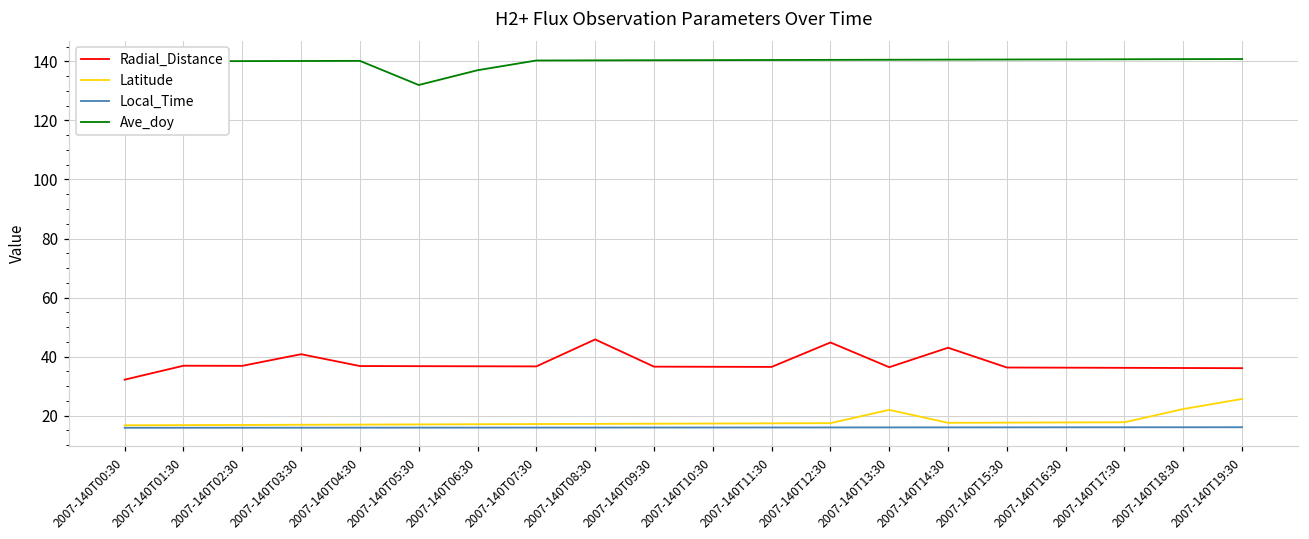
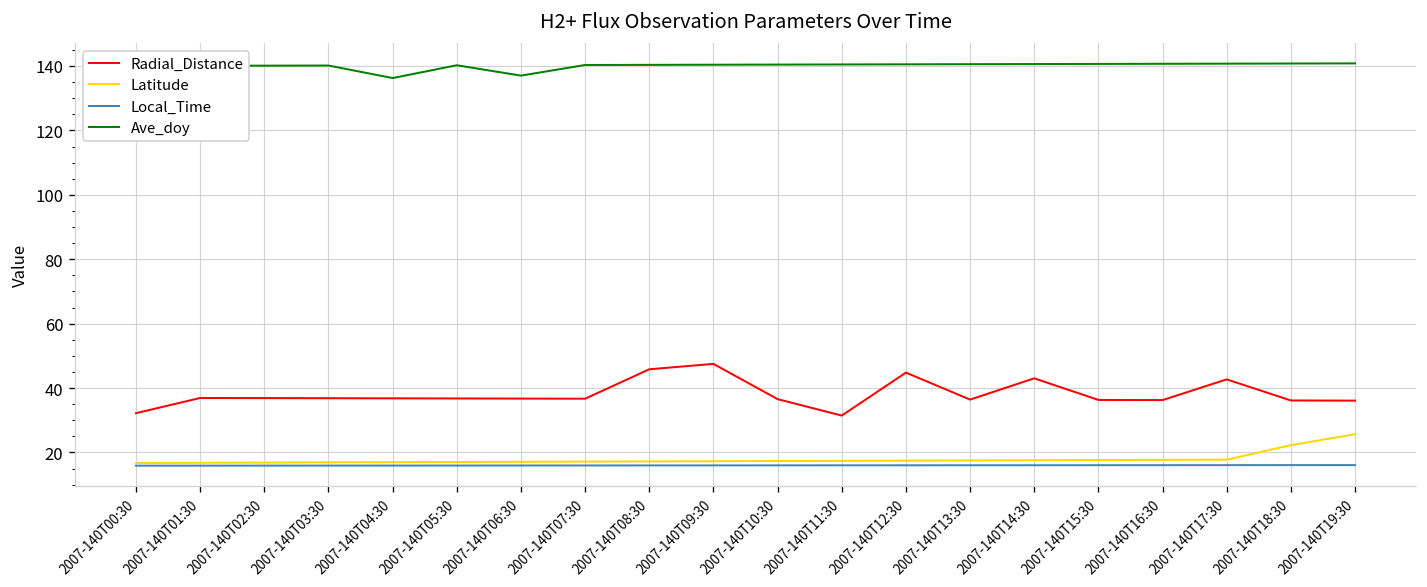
  {
    "Radial_Distance": {
      "2007-140T00:30": 32,
      "2007-140T01:30": 37,
      "2007-140T02:30": 37,
-     "2007-140T03:30": 41,
+     "2007-140T03:30": 37,
      "2007-140T04:30": 37,
      "2007-140T05:30": 37,
      "2007-140T06:30": 37,
      "2007-140T07:30": 37,
      "2007-140T08:30": 46,
-     "2007-140T09:30": 37,
+     "2007-140T09:30": 48,
      "2007-140T10:30": 37,
-     "2007-140T11:30": 37,
+     "2007-140T11:30": 31,
      "2007-140T12:30": 45,
      "2007-140T13:30": 36,
      "2007-140T14:30": 43,
      "2007-140T15:30": 36,
      "2007-140T16:30": 36,
-     "2007-140T17:30": 36,
+     "2007-140T17:30": 43,
      "2007-140T18:30": 36,
      "2007-140T19:30": 36
    },
    "Latitude": {
      "2007-140T03:30": 17,
      "2007-140T04:30": 17,
      "2007-140T05:30": 17,
      "2007-140T06:30": 17,
      "2007-140T07:30": 17,
      "2007-140T08:30": 17,
      "2007-140T09:30": 17,
      "2007-140T10:30": 17,
      "2007-140T11:30": 17,
      "2007-140T12:30": 17,
-     "2007-140T13:30": 22,
+     "2007-140T13:30": 18,
      "2007-140T14:30": 18,
      "2007-140T15:30": 18,
      "2007-140T16:30": 18,
      "2007-140T17:30": 18,
      "2007-140T18:30": 22,
      "2007-140T19:30": 26
    },
    "Local_Time": {
      "2007-140T03:30": 16,
      "2007-140T04:30": 16,
      "2007-140T05:30": 16,
      "2007-140T06:30": 16,
      "2007-140T07:30": 16,
      "2007-140T08:30": 16,
      "2007-140T09:30": 16,
      "2007-140T10:30": 16,
      "2007-140T11:30": 16,
      "2007-140T12:30": 16,
      "2007-140T13:30": 16,
      "2007-140T14:30": 16,
      "2007-140T15:30": 16,
      "2007-140T16:30": 16,
      "2007-140T17:30": 16,
      "2007-140T18:30": 16,
      "2007-140T19:30": 16
    },
    "Ave_doy": {
      "2007-140T02:30": 140,
      "2007-140T03:30": 140,
-     "2007-140T04:30": 140,
-     "2007-140T05:30": 132,
+     "2007-140T04:30": 136,
+     "2007-140T05:30": 140,
      "2007-140T06:30": 137,
      "2007-140T07:30": 140,
      "2007-140T08:30": 140,
      "2007-140T09:30": 140,
      "2007-140T10:30": 140,
      "2007-140T11:30": 140,
      "2007-140T12:30": 141,
      "2007-140T13:30": 141,
      "2007-140T14:30": 141,
      "2007-140T15:30": 141,
      "2007-140T16:30": 141,
      "2007-140T17:30": 141,
      "2007-140T18:30": 141,
      "2007-140T19:30": 141
    }
  }
